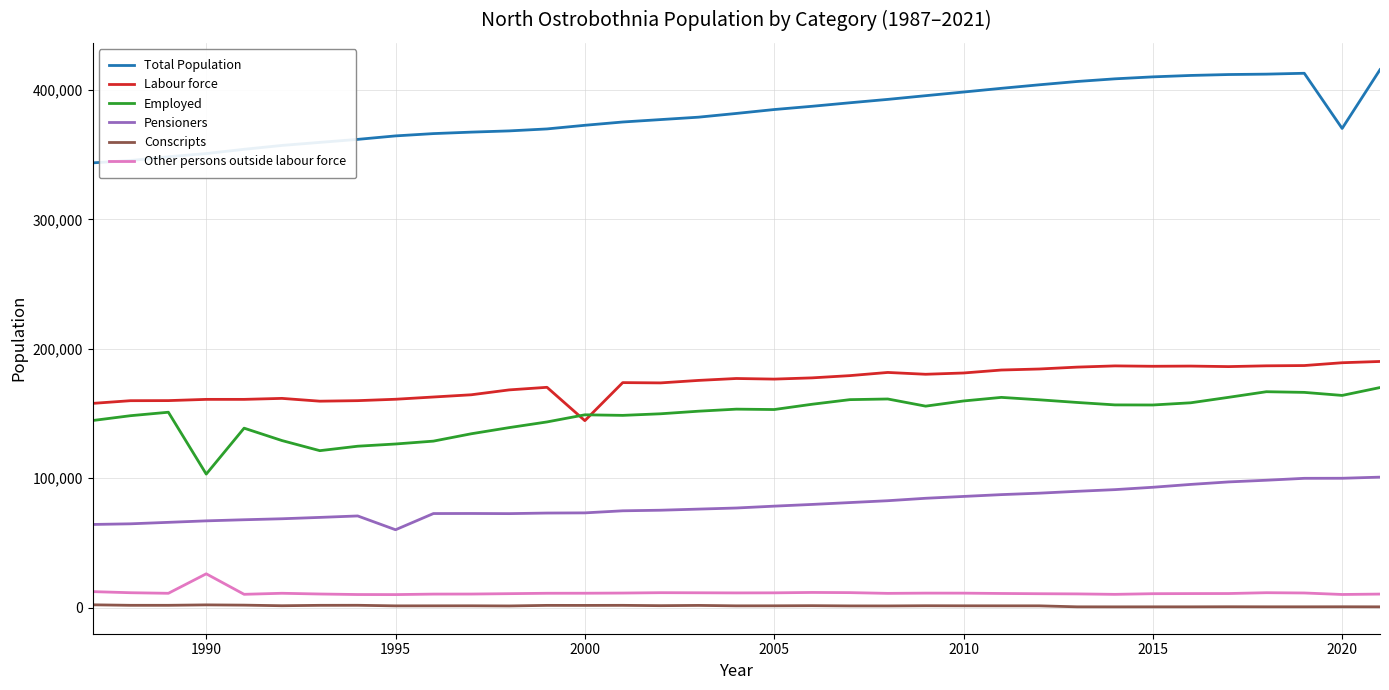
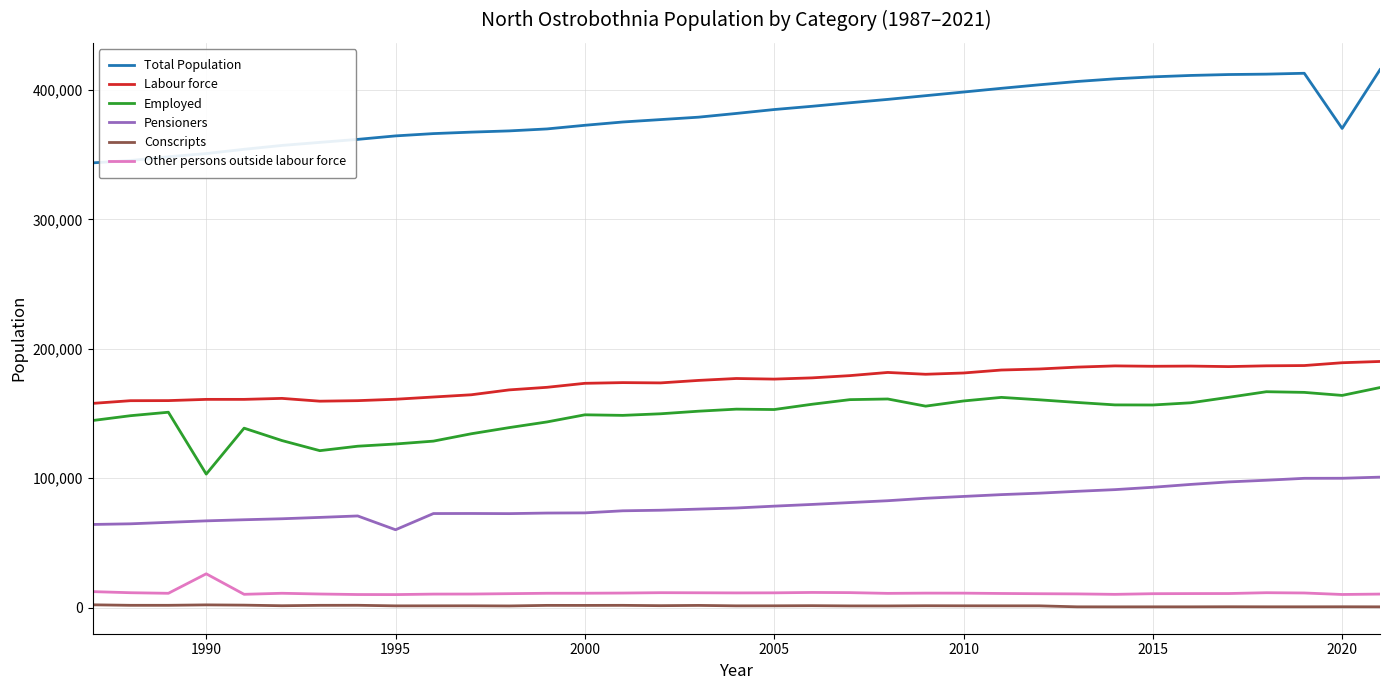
  {
    "Total Population": {
      "1995": "364,000",
      "2000": "373,000",
      "2005": "385,000",
      "2010": "398,000",
      "2015": "410,000",
      "2020": "370,000"
    },
    "Labour force": {
      "1990": "161,000",
      "1995": "161,000",
-     "2000": "144,000",
+     "2000": "173,000",
      "2005": "177,000",
      "2010": "181,000",
      "2015": "186,000",
      "2020": "189,000"
    },
    "Employed": {
      "1990": "103,000",
      "1995": "126,000",
      "2000": "149,000",
      "2005": "153,000",
      "2010": "160,000",
      "2015": "157,000",
      "2020": "164,000"
    },
    "Pensioners": {
      "1990": "67,000",
      "1995": "60,000",
      "2000": "73,000",
      "2005": "78,000",
      "2010": "86,000",
      "2015": "93,000",
      "2020": "100,000"
    },
    "Conscripts": {
      "1990": "2,000",
      "1995": "1,000",
      "2000": "2,000",
      "2005": "1,000",
      "2010": "1,000",
      "2015": "1,000",
      "2020": "1,000"
    },
    "Other persons outside labour force": {
      "1990": "26,000",
      "1995": "10,000",
      "2000": "11,000",
      "2005": "11,000",
      "2010": "11,000",
      "2015": "11,000",
      "2020": "10,000"
    }
  }
